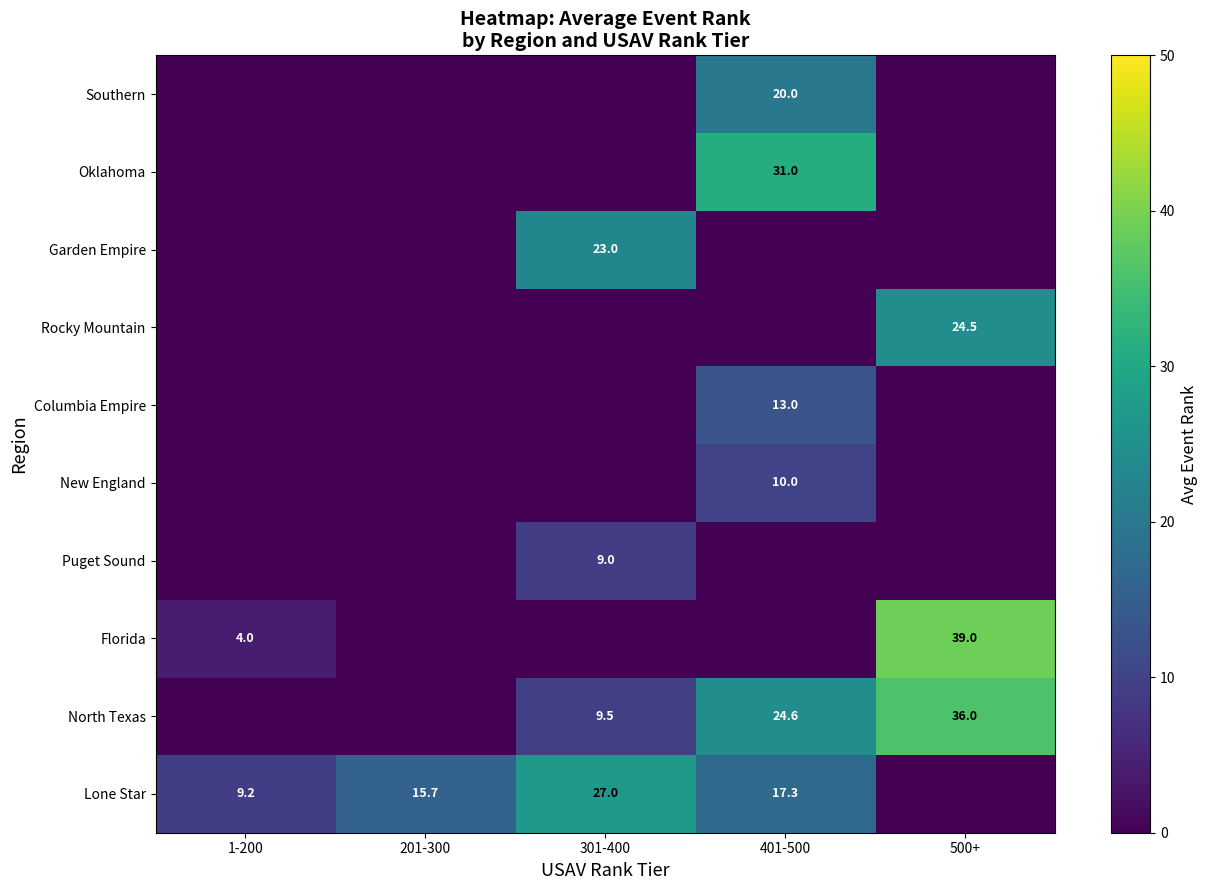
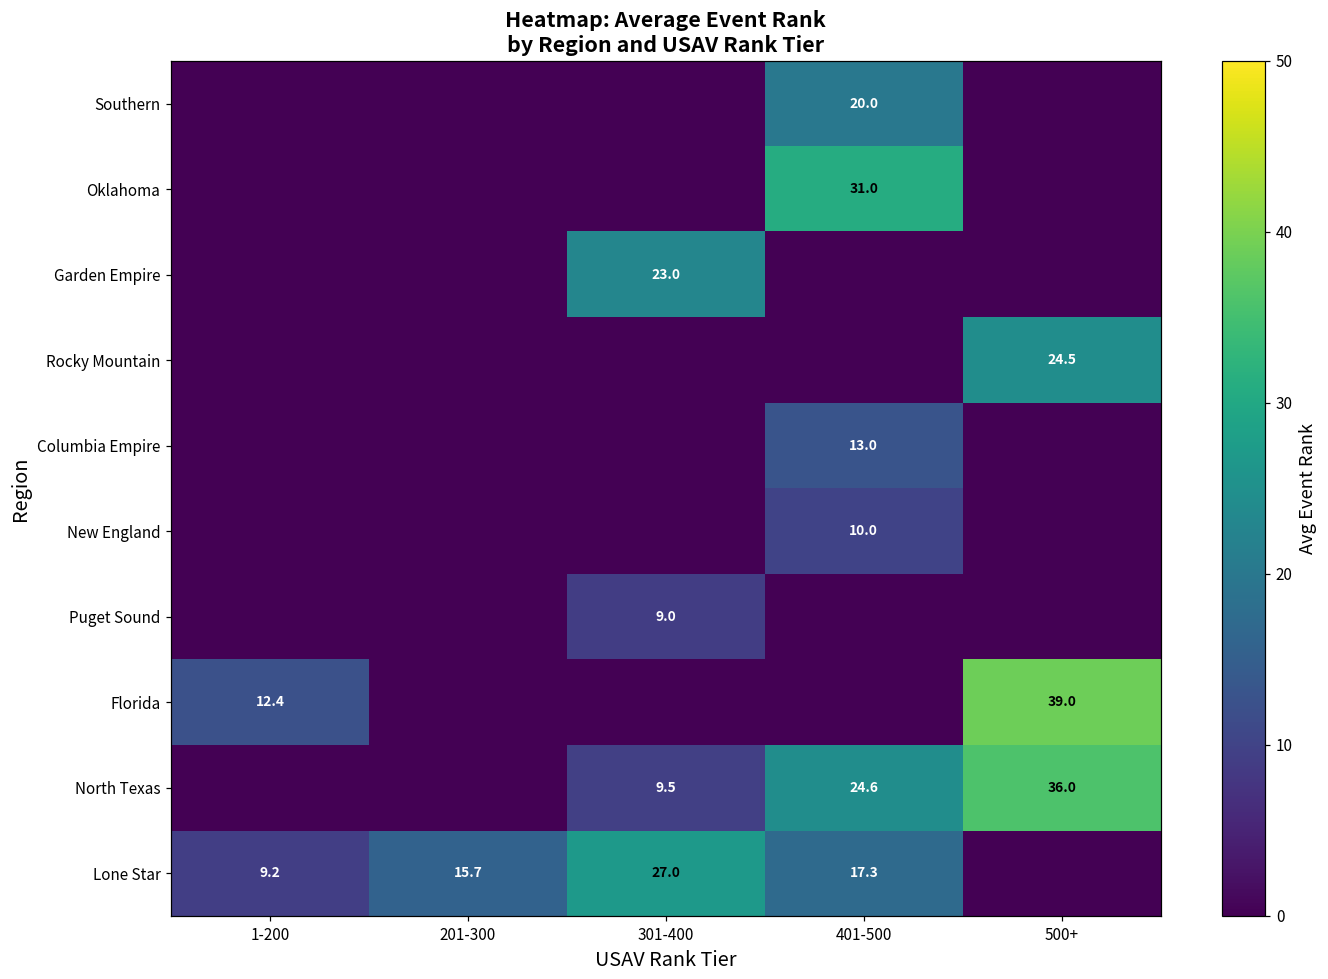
  {
    "Southern": {
      "401-500": 20.0
    },
    "Oklahoma": {
      "401-500": 31.0
    },
    "Garden Empire": {
      "301-400": 23.0
    },
    "Rocky Mountain": {
      "500+": 24.5
    },
    "Columbia Empire": {
      "401-500": 13.0
    },
    "New England": {
      "401-500": 10.0
    },
    "Puget Sound": {
      "301-400": 9.0
    },
    "Florida": {
-     "1-200": 4.0,
+     "1-200": 12.4,
      "500+": 39.0
    },
    "North Texas": {
      "301-400": 9.5,
      "401-500": 24.6,
      "500+": 36.0
    },
    "Lone Star": {
      "1-200": 9.2,
      "201-300": 15.7,
      "301-400": 27.0,
      "401-500": 17.3
    }
  }
